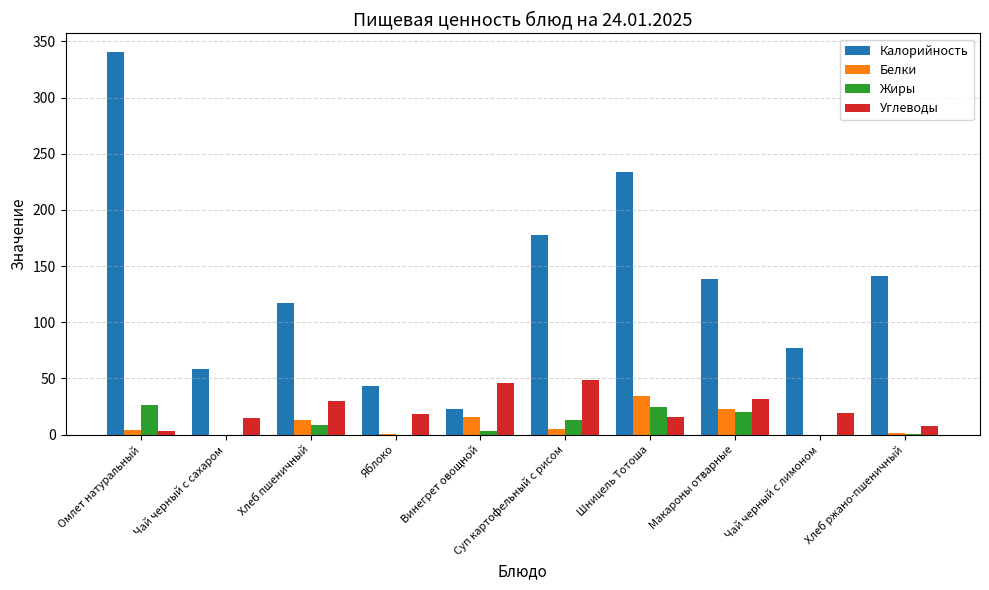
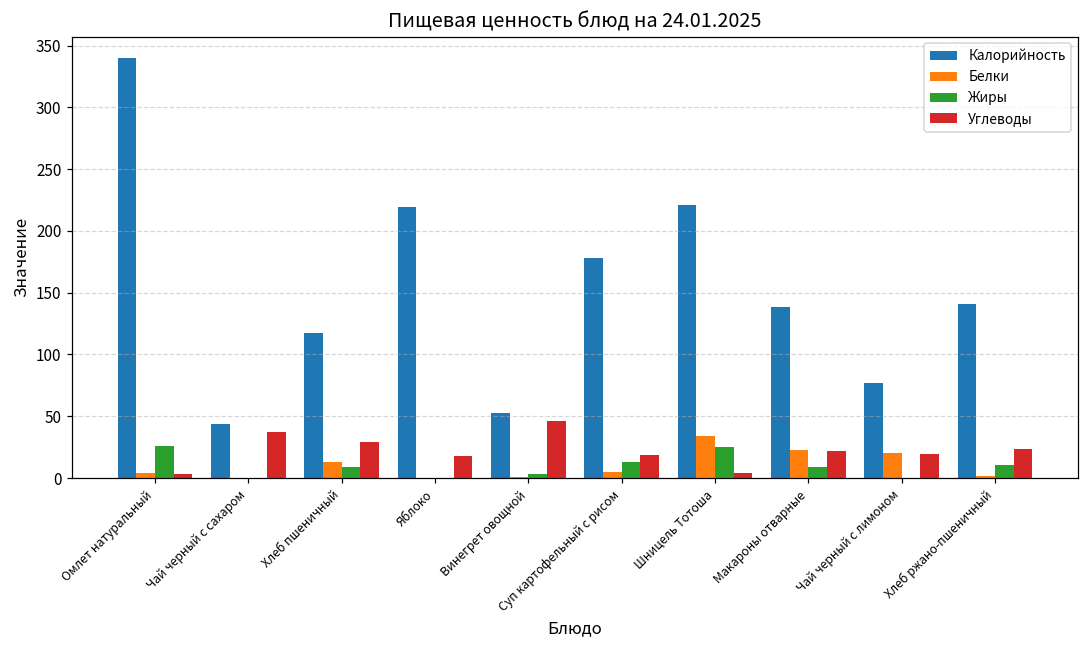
  {
    "Калорийность": {
      "Омлет натуральный": 340,
-     "Чай черный с сахаром": 58,
+     "Чай черный с сахаром": 44,
      "Хлеб пшеничный": 117,
-     "Яблоко": 43,
-     "Винегрет овощной": 23,
+     "Яблоко": 219,
+     "Винегрет овощной": 53,
      "Суп картофельный с рисом": 178,
-     "Шницель Тотоша": 234,
+     "Шницель Тотоша": 221,
      "Макароны отварные": 139,
      "Чай черный с лимоном": 77,
      "Хлеб ржано-пшеничный": 141
    },
    "Белки": {
      "Омлет натуральный": 4,
      "Чай черный с сахаром": 0,
      "Хлеб пшеничный": 13,
-     "Винегрет овощной": 16,
+     "Винегрет овощной": 1,
      "Суп картофельный с рисом": 5,
      "Шницель Тотоша": 34,
      "Макароны отварные": 23,
-     "Чай черный с лимоном": 0
+     "Чай черный с лимоном": 20
    },
    "Жиры": {
      "Омлет натуральный": 26,
      "Чай черный с сахаром": 0,
      "Хлеб пшеничный": 9,
      "Яблоко": 0,
      "Винегрет овощной": 3,
      "Суп картофельный с рисом": 13,
      "Шницель Тотоша": 25,
-     "Макароны отварные": 20,
+     "Макароны отварные": 9,
      "Чай черный с лимоном": 0,
-     "Хлеб ржано-пшеничный": 0
+     "Хлеб ржано-пшеничный": 10
    },
    "Углеводы": {
      "Омлет натуральный": 3,
-     "Чай черный с сахаром": 15,
+     "Чай черный с сахаром": 37,
      "Хлеб пшеничный": 30,
      "Яблоко": 18,
      "Винегрет овощной": 46,
-     "Суп картофельный с рисом": 49,
-     "Шницель Тотоша": 16,
-     "Макароны отварные": 32,
+     "Суп картофельный с рисом": 19,
+     "Шницель Тотоша": 4,
+     "Макароны отварные": 22,
      "Чай черный с лимоном": 19,
-     "Хлеб ржано-пшеничный": 8
+     "Хлеб ржано-пшеничный": 24
    }
  }
